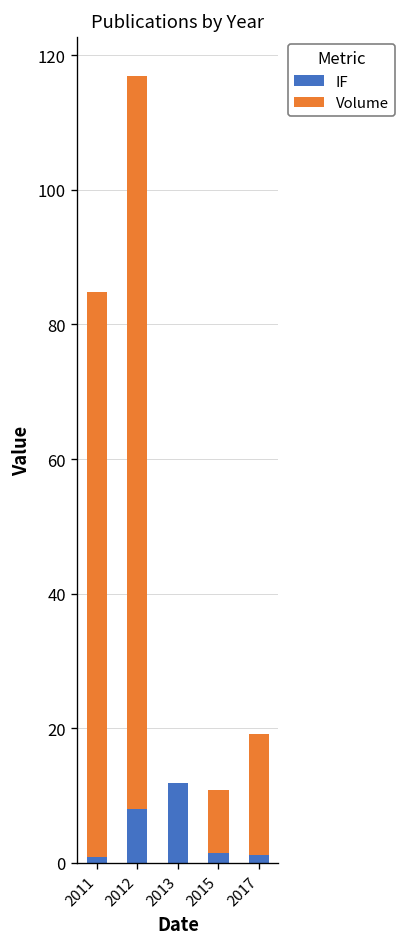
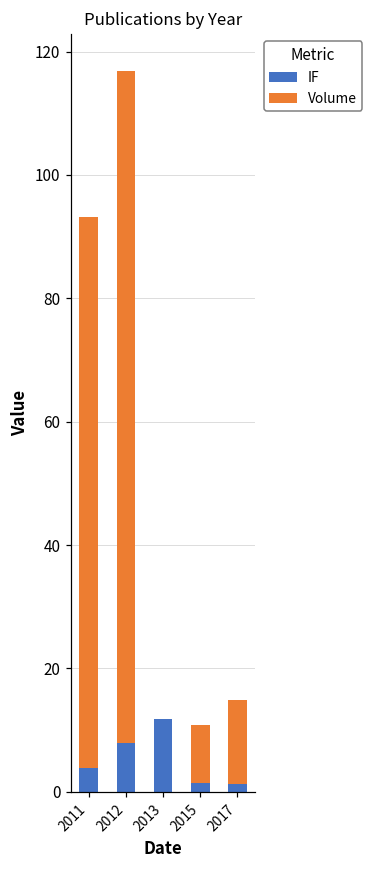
  {
    "IF": {
-     "2011": 1,
+     "2011": 4,
      "2012": 8,
      "2013": 12,
      "2015": 1,
      "2017": 1
    },
    "Volume": {
-     "2011": 84,
+     "2011": 89,
      "2012": 109,
      "2013": 0,
      "2015": 9,
-     "2017": 18
+     "2017": 14
    }
  }
